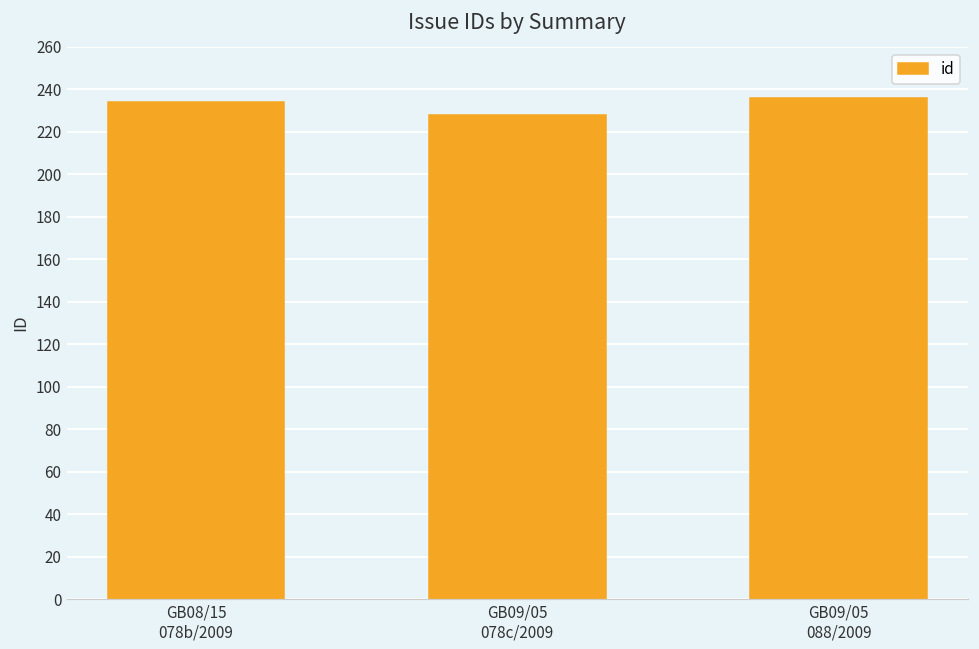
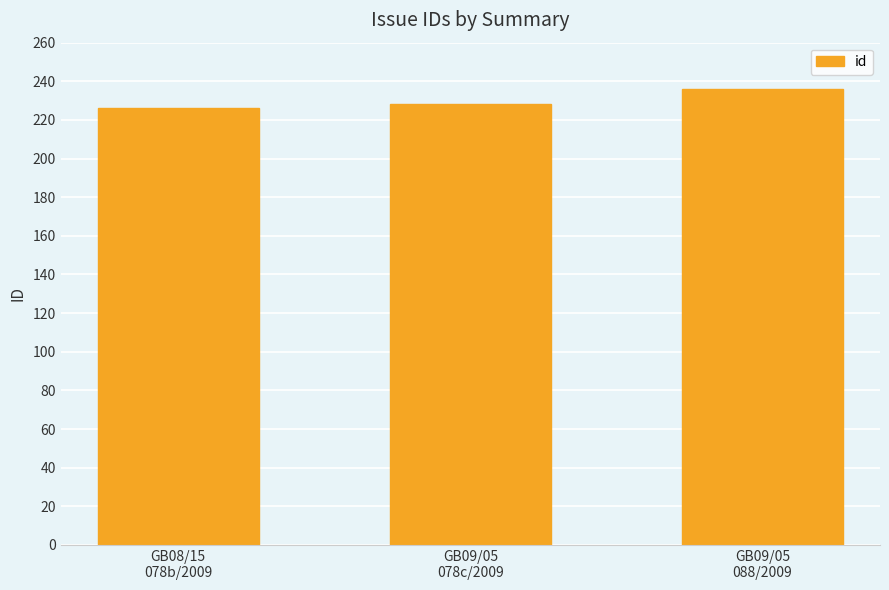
  {
-   "GB08/15 078b/2009": 234,
+   "GB08/15 078b/2009": 226,
    "GB09/05 078c/2009": 228,
    "GB09/05 088/2009": 236
  }
